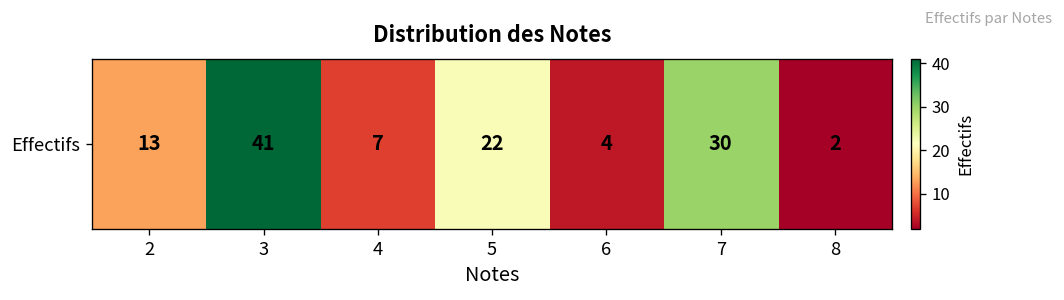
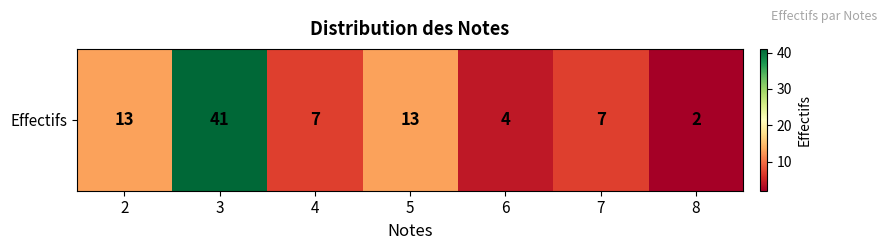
  {
    "Effectifs": {
      "2": 13,
      "3": 41,
      "4": 7,
-     "5": 22,
+     "5": 13,
      "6": 4,
-     "7": 30,
+     "7": 7,
      "8": 2
    }
  }
